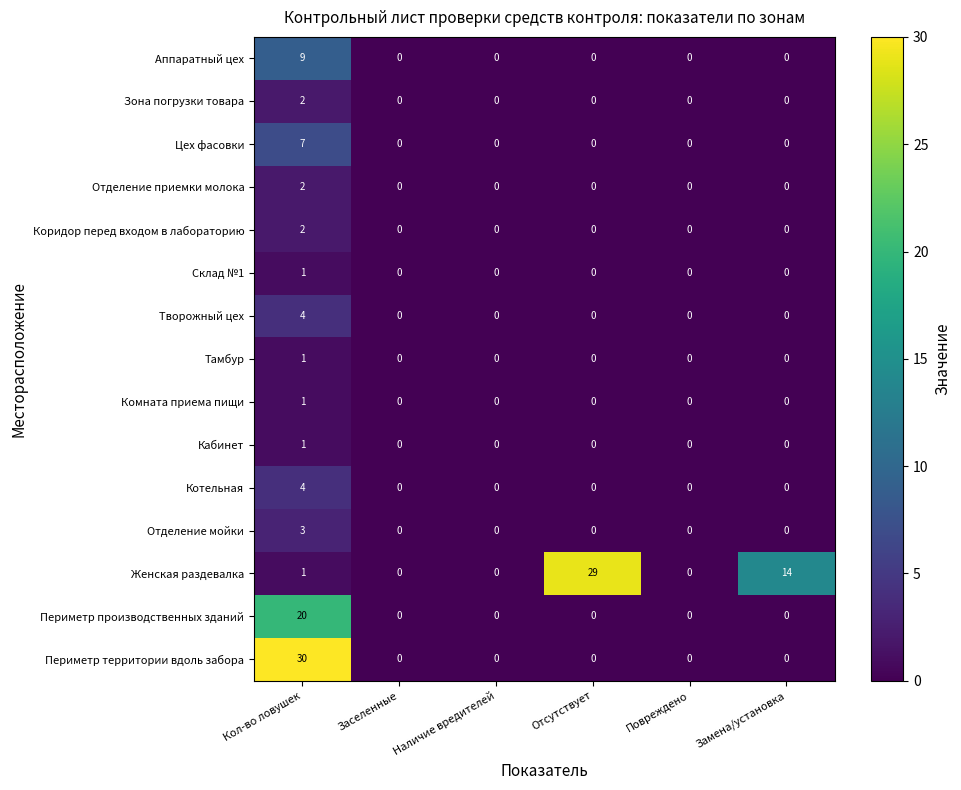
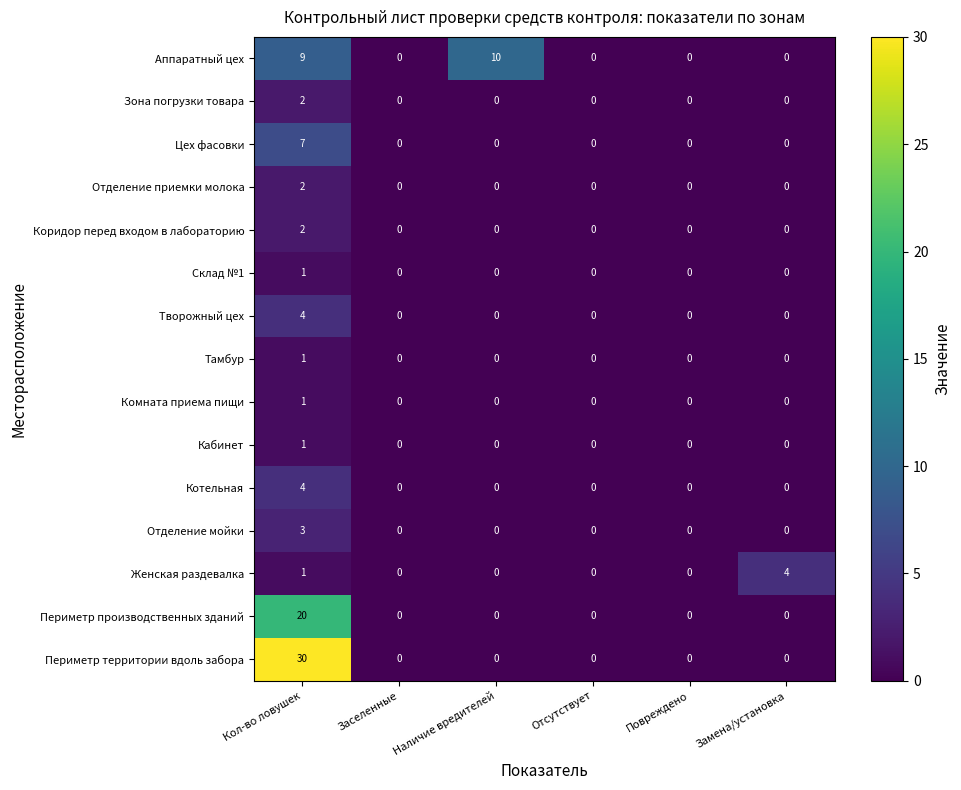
  {
    "Аппаратный цех": {
      "Кол-во ловушек": 9,
      "Заселенные": 0,
-     "Наличие вредителей": 0,
+     "Наличие вредителей": 10,
      "Отсутствует": 0,
      "Повреждено": 0,
      "Замена/установка": 0
    },
    "Зона погрузки товара": {
      "Кол-во ловушек": 2,
      "Заселенные": 0,
      "Наличие вредителей": 0,
      "Отсутствует": 0,
      "Повреждено": 0,
      "Замена/установка": 0
    },
    "Цех фасовки": {
      "Кол-во ловушек": 7,
      "Заселенные": 0,
      "Наличие вредителей": 0,
      "Отсутствует": 0,
      "Повреждено": 0,
      "Замена/установка": 0
    },
    "Отделение приемки молока": {
      "Кол-во ловушек": 2,
      "Заселенные": 0,
      "Наличие вредителей": 0,
      "Отсутствует": 0,
      "Повреждено": 0,
      "Замена/установка": 0
    },
    "Коридор перед входом в лабораторию": {
      "Кол-во ловушек": 2,
      "Заселенные": 0,
      "Наличие вредителей": 0,
      "Отсутствует": 0,
      "Повреждено": 0,
      "Замена/установка": 0
    },
    "Склад №1": {
      "Кол-во ловушек": 1,
      "Заселенные": 0,
      "Наличие вредителей": 0,
      "Отсутствует": 0,
      "Повреждено": 0,
      "Замена/установка": 0
    },
    "Творожный цех": {
      "Кол-во ловушек": 4,
      "Заселенные": 0,
      "Наличие вредителей": 0,
      "Отсутствует": 0,
      "Повреждено": 0,
      "Замена/установка": 0
    },
    "Тамбур": {
      "Кол-во ловушек": 1,
      "Заселенные": 0,
      "Наличие вредителей": 0,
      "Отсутствует": 0,
      "Повреждено": 0,
      "Замена/установка": 0
    },
    "Комната приема пищи": {
      "Кол-во ловушек": 1,
      "Заселенные": 0,
      "Наличие вредителей": 0,
      "Отсутствует": 0,
      "Повреждено": 0,
      "Замена/установка": 0
    },
    "Кабинет": {
      "Кол-во ловушек": 1,
      "Заселенные": 0,
      "Наличие вредителей": 0,
      "Отсутствует": 0,
      "Повреждено": 0,
      "Замена/установка": 0
    },
    "Котельная": {
      "Кол-во ловушек": 4,
      "Заселенные": 0,
      "Наличие вредителей": 0,
      "Отсутствует": 0,
      "Повреждено": 0,
      "Замена/установка": 0
    },
    "Отделение мойки": {
      "Кол-во ловушек": 3,
      "Заселенные": 0,
      "Наличие вредителей": 0,
      "Отсутствует": 0,
      "Повреждено": 0,
      "Замена/установка": 0
    },
    "Женская раздевалка": {
      "Кол-во ловушек": 1,
      "Заселенные": 0,
      "Наличие вредителей": 0,
-     "Отсутствует": 29,
+     "Отсутствует": 0,
      "Повреждено": 0,
-     "Замена/установка": 14
+     "Замена/установка": 4
    },
    "Периметр производственных зданий": {
      "Кол-во ловушек": 20,
      "Заселенные": 0,
      "Наличие вредителей": 0,
      "Отсутствует": 0,
      "Повреждено": 0,
      "Замена/установка": 0
    },
    "Периметр территории вдоль забора": {
      "Кол-во ловушек": 30,
      "Заселенные": 0,
      "Наличие вредителей": 0,
      "Отсутствует": 0,
      "Повреждено": 0,
      "Замена/установка": 0
    }
  }
